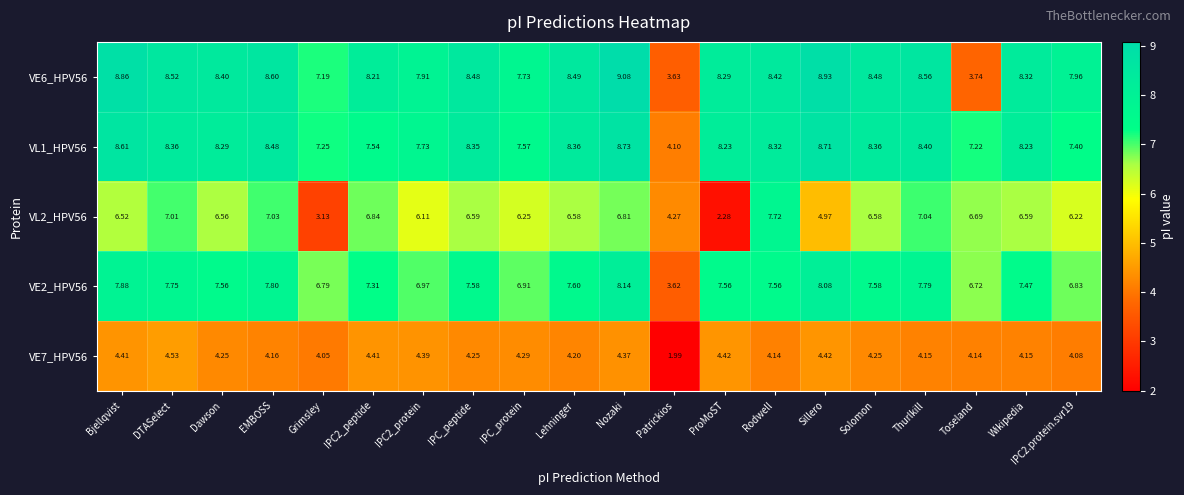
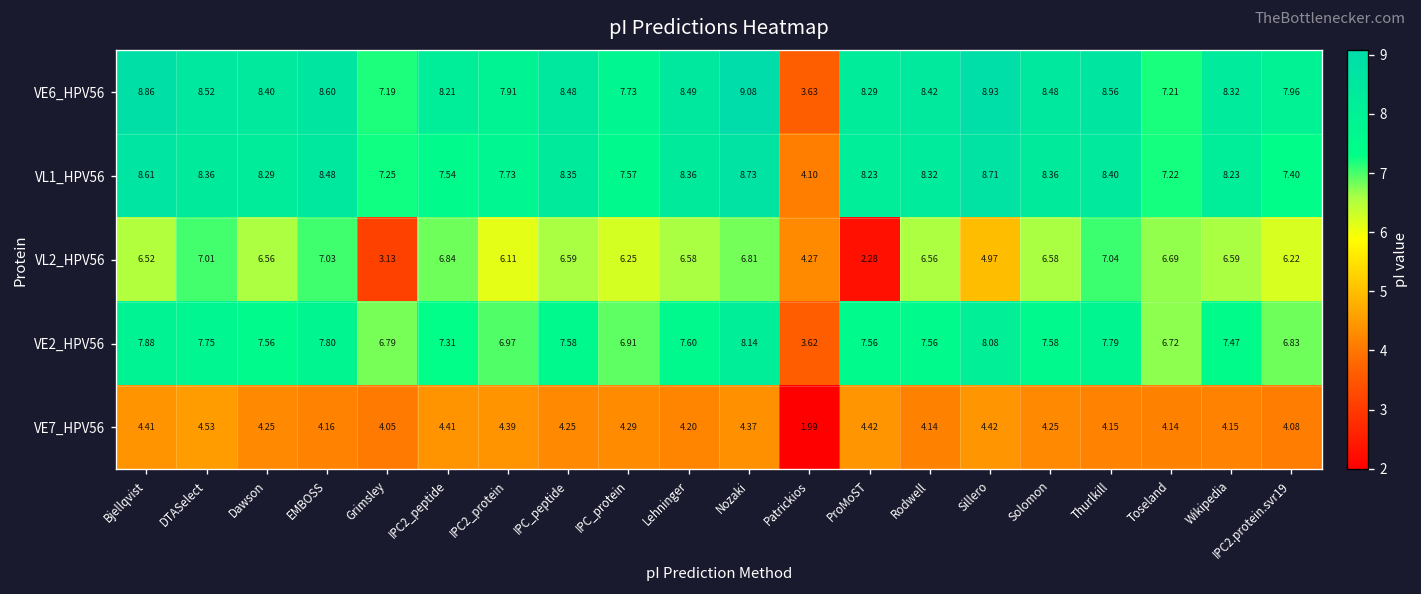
  {
    "VE6_HPV56": {
      "Bjellqvist": 8.86,
      "DTASelect": 8.52,
      "Dawson": 8.40,
      "EMBOSS": 8.60,
      "Grimsley": 7.19,
      "IPC2_peptide": 8.21,
      "IPC2_protein": 7.91,
      "IPC_peptide": 8.48,
      "IPC_protein": 7.73,
      "Lehninger": 8.49,
      "Nozaki": 9.08,
      "Patrickios": 3.63,
      "ProMoST": 8.29,
      "Rodwell": 8.42,
      "Sillero": 8.93,
      "Solomon": 8.48,
      "Thurlkill": 8.56,
-     "Toseland": 3.74,
+     "Toseland": 7.21,
      "Wikipedia": 8.32,
      "IPC2.protein.svr19": 7.96
    },
    "VL1_HPV56": {
      "Bjellqvist": 8.61,
      "DTASelect": 8.36,
      "Dawson": 8.29,
      "EMBOSS": 8.48,
      "Grimsley": 7.25,
      "IPC2_peptide": 7.54,
      "IPC2_protein": 7.73,
      "IPC_peptide": 8.35,
      "IPC_protein": 7.57,
      "Lehninger": 8.36,
      "Nozaki": 8.73,
      "Patrickios": 4.10,
      "ProMoST": 8.23,
      "Rodwell": 8.32,
      "Sillero": 8.71,
      "Solomon": 8.36,
      "Thurlkill": 8.40,
      "Toseland": 7.22,
      "Wikipedia": 8.23,
      "IPC2.protein.svr19": 7.40
    },
    "VL2_HPV56": {
      "Bjellqvist": 6.52,
      "DTASelect": 7.01,
      "Dawson": 6.56,
      "EMBOSS": 7.03,
      "Grimsley": 3.13,
      "IPC2_peptide": 6.84,
      "IPC2_protein": 6.11,
      "IPC_peptide": 6.59,
      "IPC_protein": 6.25,
      "Lehninger": 6.58,
      "Nozaki": 6.81,
      "Patrickios": 4.27,
      "ProMoST": 2.28,
-     "Rodwell": 7.72,
+     "Rodwell": 6.56,
      "Sillero": 4.97,
      "Solomon": 6.58,
      "Thurlkill": 7.04,
      "Toseland": 6.69,
      "Wikipedia": 6.59,
      "IPC2.protein.svr19": 6.22
    },
    "VE2_HPV56": {
      "Bjellqvist": 7.88,
      "DTASelect": 7.75,
      "Dawson": 7.56,
      "EMBOSS": 7.80,
      "Grimsley": 6.79,
      "IPC2_peptide": 7.31,
      "IPC2_protein": 6.97,
      "IPC_peptide": 7.58,
      "IPC_protein": 6.91,
      "Lehninger": 7.60,
      "Nozaki": 8.14,
      "Patrickios": 3.62,
      "ProMoST": 7.56,
      "Rodwell": 7.56,
      "Sillero": 8.08,
      "Solomon": 7.58,
      "Thurlkill": 7.79,
      "Toseland": 6.72,
      "Wikipedia": 7.47,
      "IPC2.protein.svr19": 6.83
    },
    "VE7_HPV56": {
      "Bjellqvist": 4.41,
      "DTASelect": 4.53,
      "Dawson": 4.25,
      "EMBOSS": 4.16,
      "Grimsley": 4.05,
      "IPC2_peptide": 4.41,
      "IPC2_protein": 4.39,
      "IPC_peptide": 4.25,
      "IPC_protein": 4.29,
      "Lehninger": 4.20,
      "Nozaki": 4.37,
      "Patrickios": 1.99,
      "ProMoST": 4.42,
      "Rodwell": 4.14,
      "Sillero": 4.42,
      "Solomon": 4.25,
      "Thurlkill": 4.15,
      "Toseland": 4.14,
      "Wikipedia": 4.15,
      "IPC2.protein.svr19": 4.08
    }
  }
